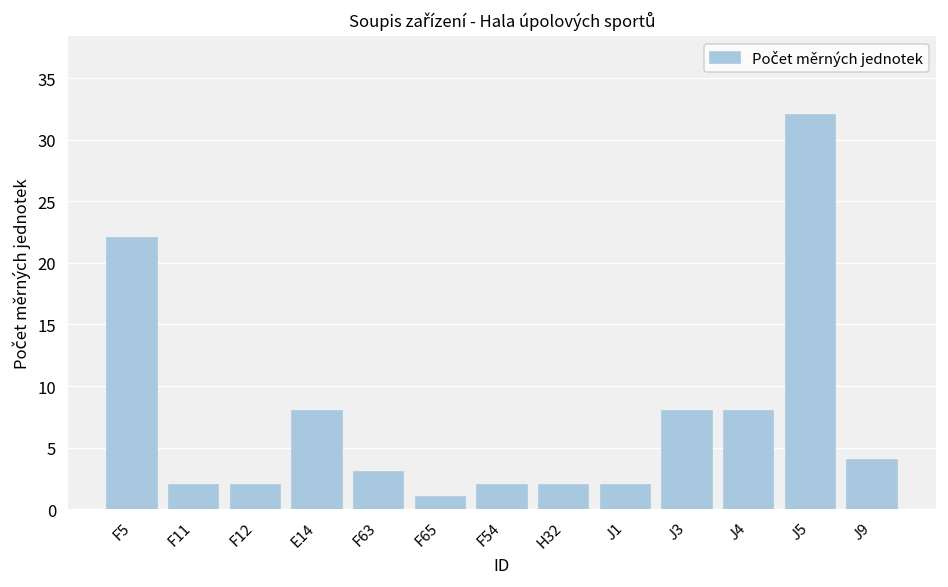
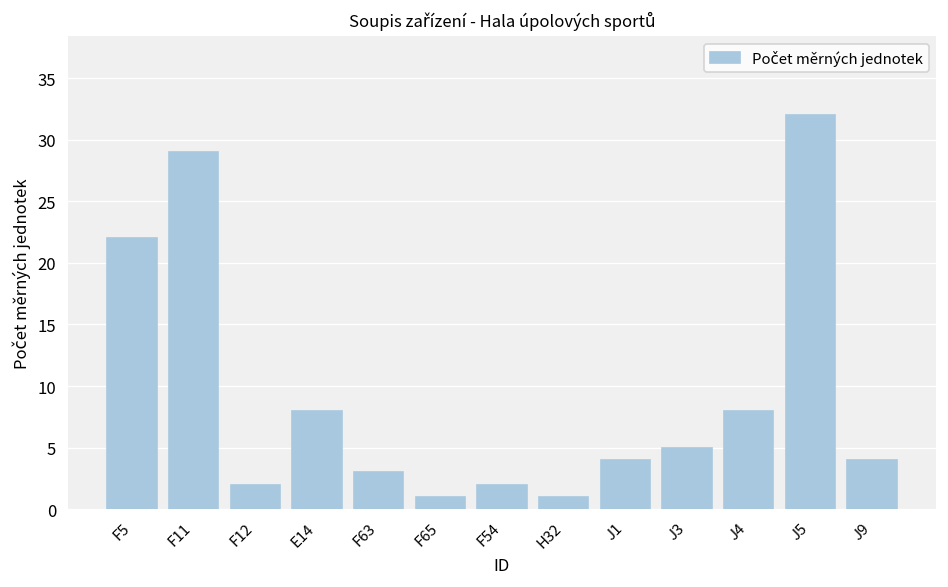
  {
    "F5": 22,
-   "F11": 2,
+   "F11": 29,
    "F12": 2,
    "E14": 8,
    "F63": 3,
    "F65": 1,
    "F54": 2,
-   "H32": 2,
-   "J1": 2,
-   "J3": 8,
+   "H32": 1,
+   "J1": 4,
+   "J3": 5,
    "J4": 8,
    "J5": 32,
    "J9": 4
  }
